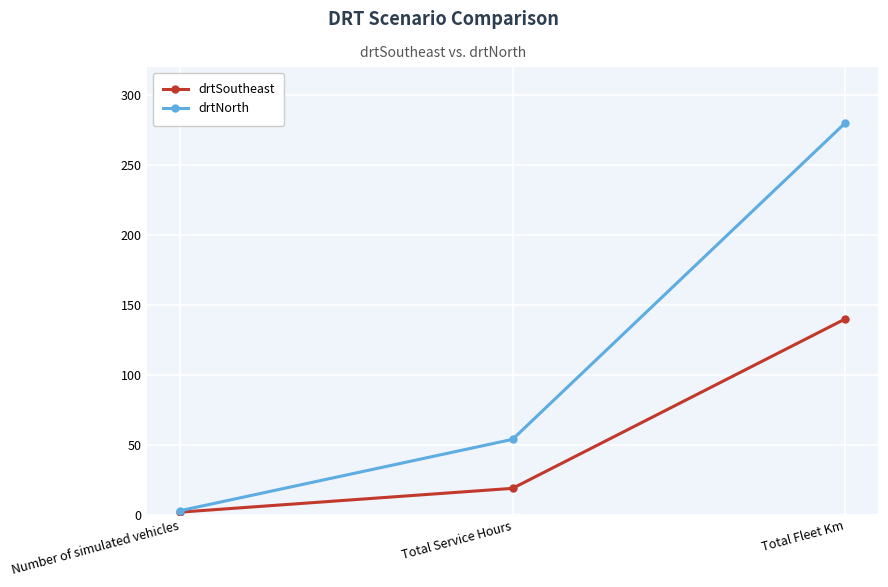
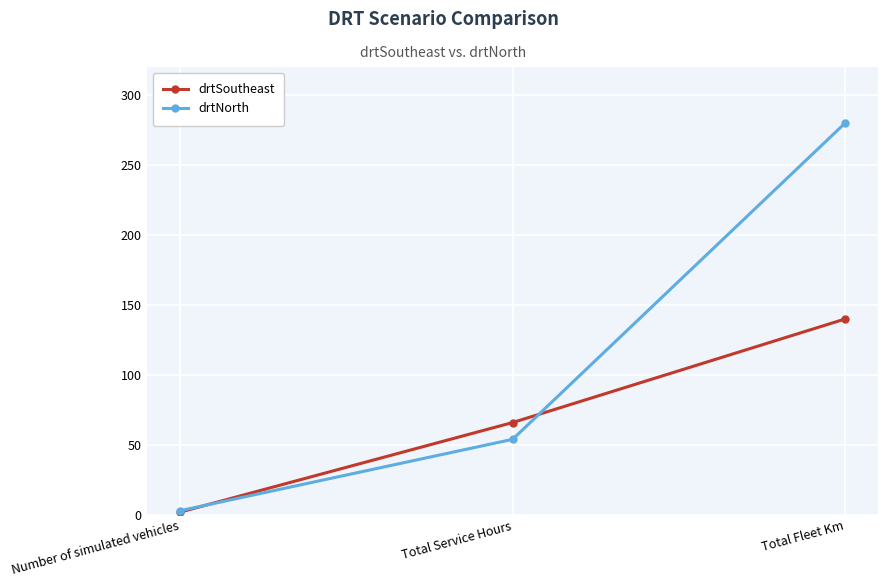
  {
    "drtSoutheast": {
-     "Total Service Hours": 19,
+     "Total Service Hours": 66,
      "Total Fleet Km": 140
    },
    "drtNorth": {
      "Total Service Hours": 54,
      "Total Fleet Km": 280
    }
  }
